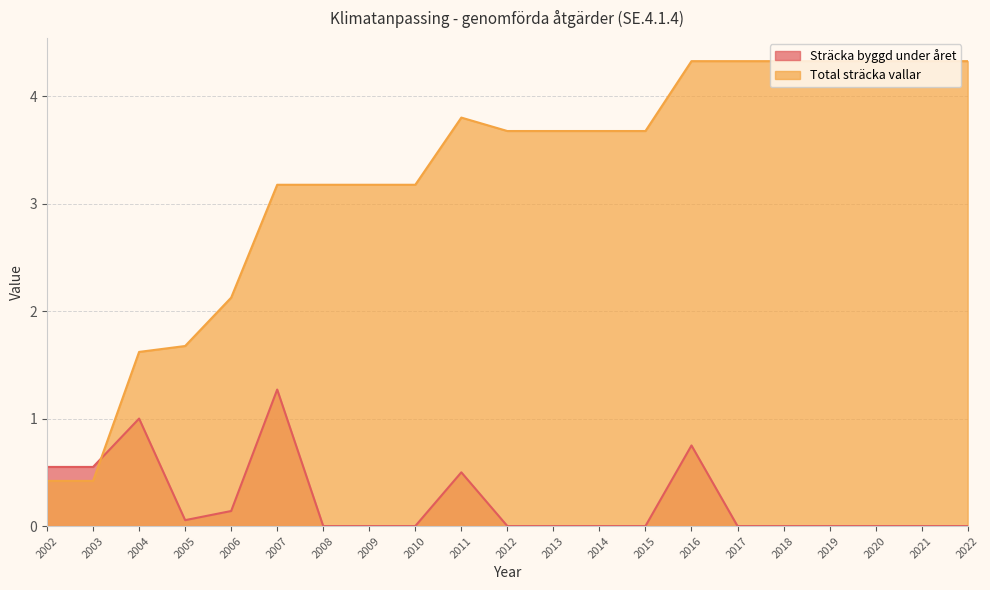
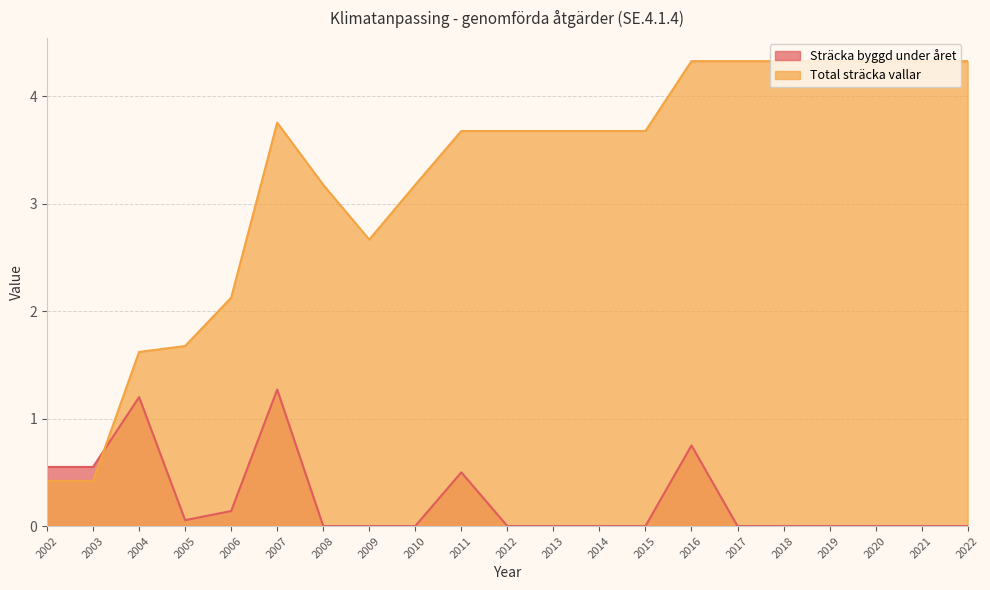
  {
    "Sträcka byggd under året": {
      "2002": 0.55,
      "2003": 0.55,
-     "2004": 1.0,
+     "2004": 1.2,
      "2005": 0.06,
      "2006": 0.14,
      "2007": 1.27,
      "2008": 0.0,
      "2009": 0.0,
      "2010": 0.0,
      "2011": 0.5,
      "2012": 0.0,
      "2013": 0.0,
      "2014": 0.0,
      "2015": 0.0,
      "2016": 0.75,
      "2017": 0.0,
      "2018": 0.0,
      "2019": 0.0,
      "2020": 0.0,
      "2021": 0.0,
      "2022": 0.0
    },
    "Total sträcka vallar": {
      "2002": 0.42,
      "2003": 0.42,
      "2004": 1.62,
      "2005": 1.68,
      "2006": 2.13,
-     "2007": 3.18,
+     "2007": 3.75,
      "2008": 3.18,
-     "2009": 3.18,
+     "2009": 2.67,
      "2010": 3.18,
-     "2011": 3.80,
+     "2011": 3.68,
      "2012": 3.68,
      "2013": 3.68,
      "2014": 3.68,
      "2015": 3.68,
      "2016": 4.33,
      "2017": 4.33,
      "2022": 4.33
    }
  }
